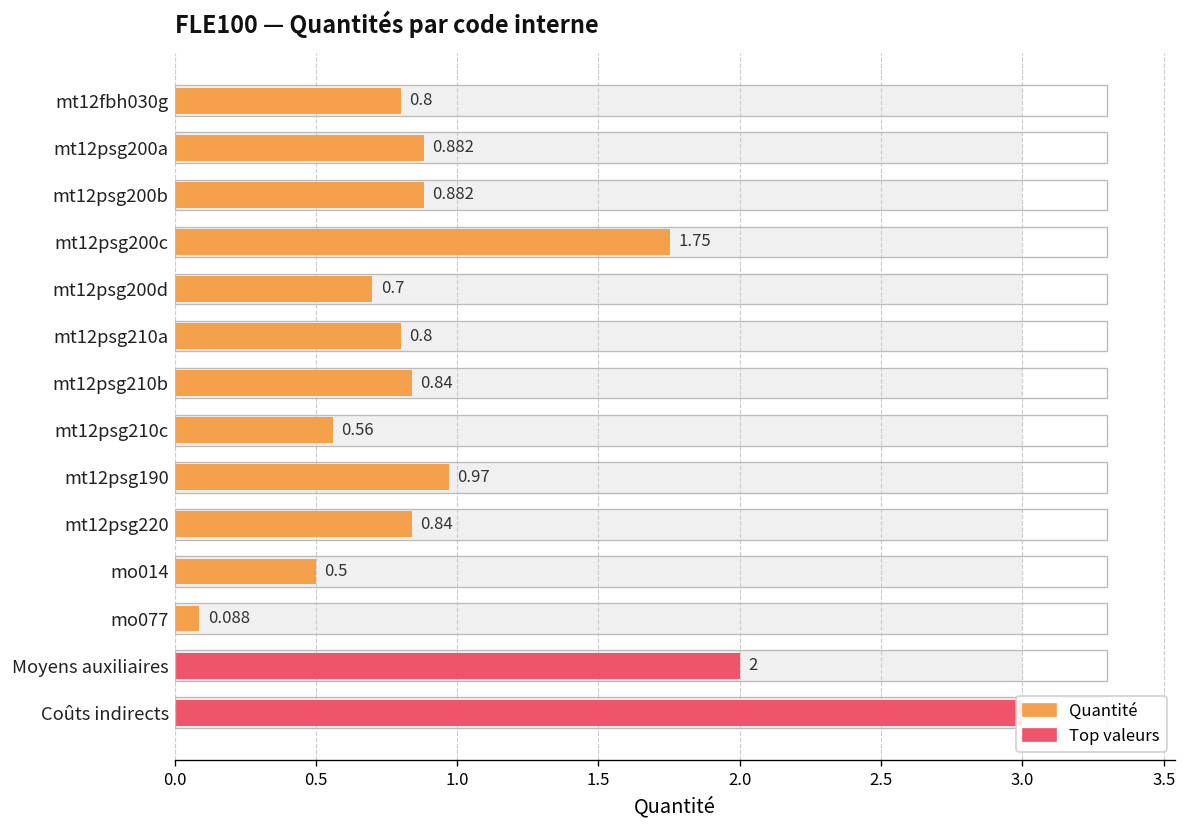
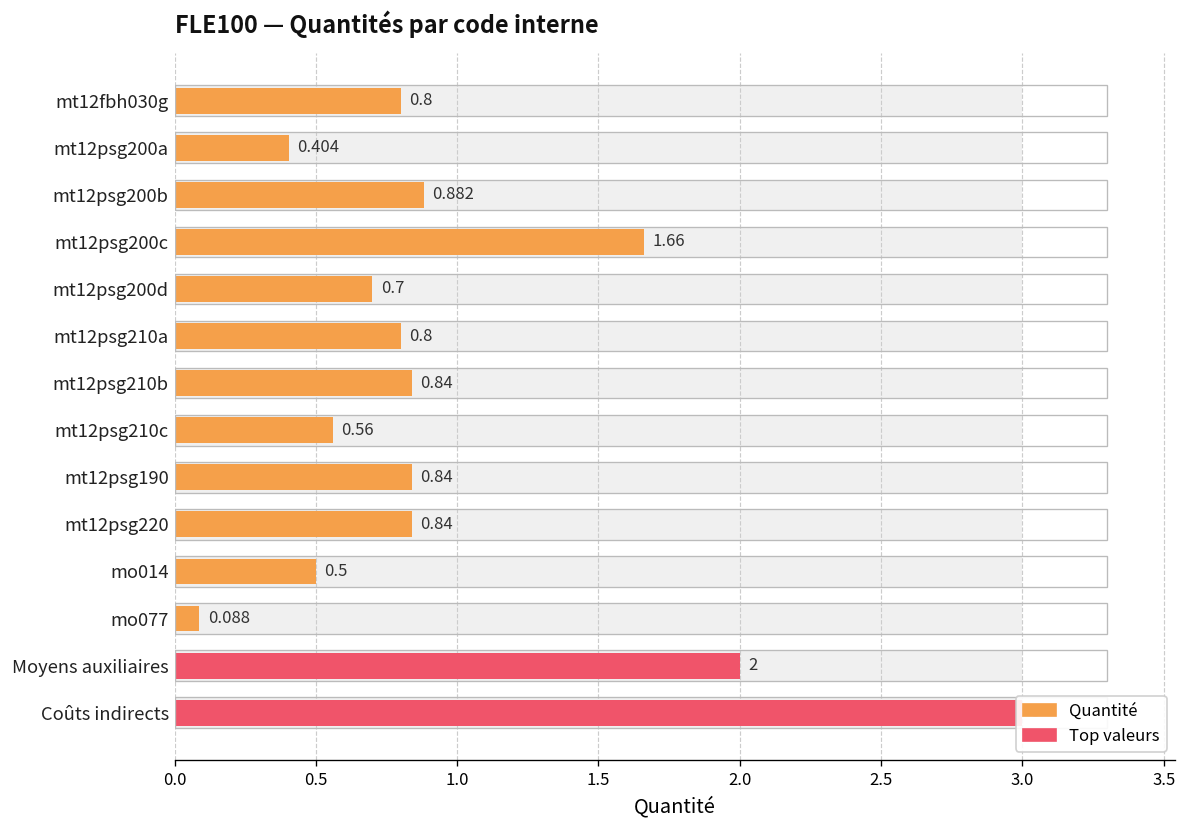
  {
    "Quantité": {
-     "mt12psg200a": 0.882,
-     "mt12psg200c": 1.75,
-     "mt12psg190": 0.97
+     "mt12psg200a": 0.404,
+     "mt12psg200c": 1.66,
+     "mt12psg190": 0.84
    }
  }
